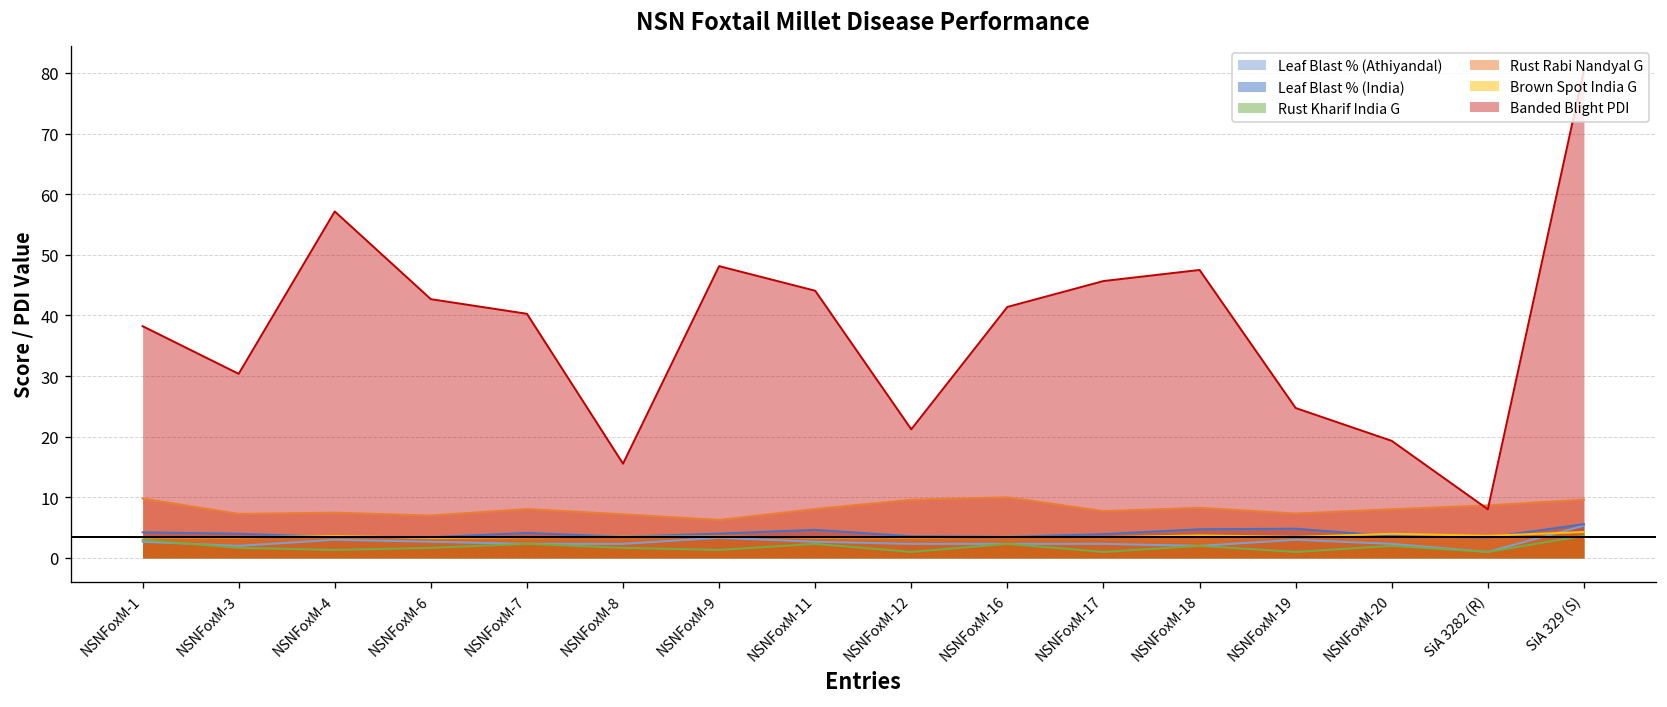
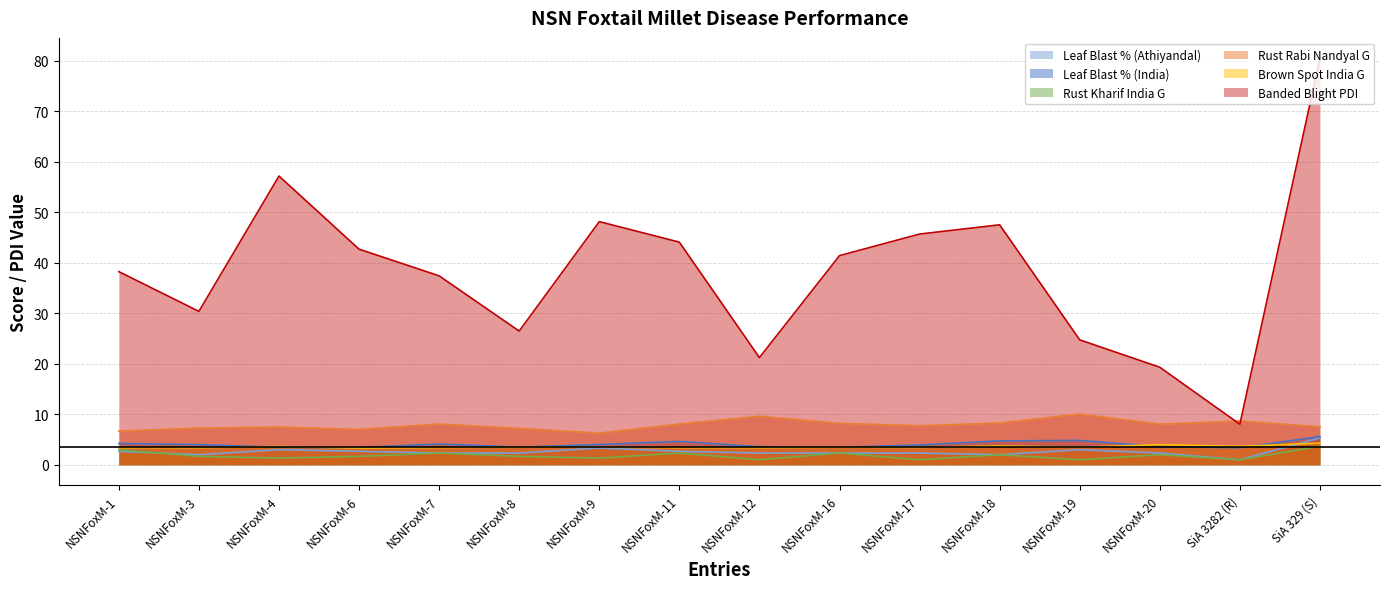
  {
    "Rust Kharif India G": {
      "NSNFoxM-4": 1,
      "NSNFoxM-6": 2,
      "NSNFoxM-8": 2,
      "NSNFoxM-9": 1,
      "NSNFoxM-12": 1,
      "NSNFoxM-17": 1,
      "NSNFoxM-19": 1,
      "SiA 329 (S)": 4
    },
    "Rust Rabi Nandyal G": {
-     "NSNFoxM-1": 10,
+     "NSNFoxM-1": 7,
      "NSNFoxM-3": 7,
      "NSNFoxM-4": 7,
      "NSNFoxM-6": 7,
      "NSNFoxM-7": 8,
      "NSNFoxM-8": 7,
      "NSNFoxM-9": 6,
      "NSNFoxM-11": 8,
      "NSNFoxM-12": 10,
-     "NSNFoxM-16": 10,
+     "NSNFoxM-16": 8,
      "NSNFoxM-17": 8,
      "NSNFoxM-18": 8,
-     "NSNFoxM-19": 7,
+     "NSNFoxM-19": 10,
      "NSNFoxM-20": 8,
      "SiA 3282 (R)": 9,
-     "SiA 329 (S)": 10
+     "SiA 329 (S)": 8
    },
    "Brown Spot India G": {
      "NSNFoxM-3": 3,
      "NSNFoxM-7": 3,
      "NSNFoxM-11": 3,
      "NSNFoxM-18": 4,
      "SiA 329 (S)": 4
    },
    "Banded Blight PDI": {
      "NSNFoxM-1": 38,
      "NSNFoxM-3": 30,
      "NSNFoxM-4": 57,
      "NSNFoxM-6": 43,
-     "NSNFoxM-7": 40,
-     "NSNFoxM-8": 16,
+     "NSNFoxM-7": 37,
+     "NSNFoxM-8": 26,
      "NSNFoxM-9": 48,
      "NSNFoxM-11": 44,
      "NSNFoxM-12": 21,
      "NSNFoxM-16": 41,
      "NSNFoxM-17": 46,
      "NSNFoxM-18": 48,
      "NSNFoxM-19": 25,
      "NSNFoxM-20": 19,
      "SiA 3282 (R)": 8
    }
  }
